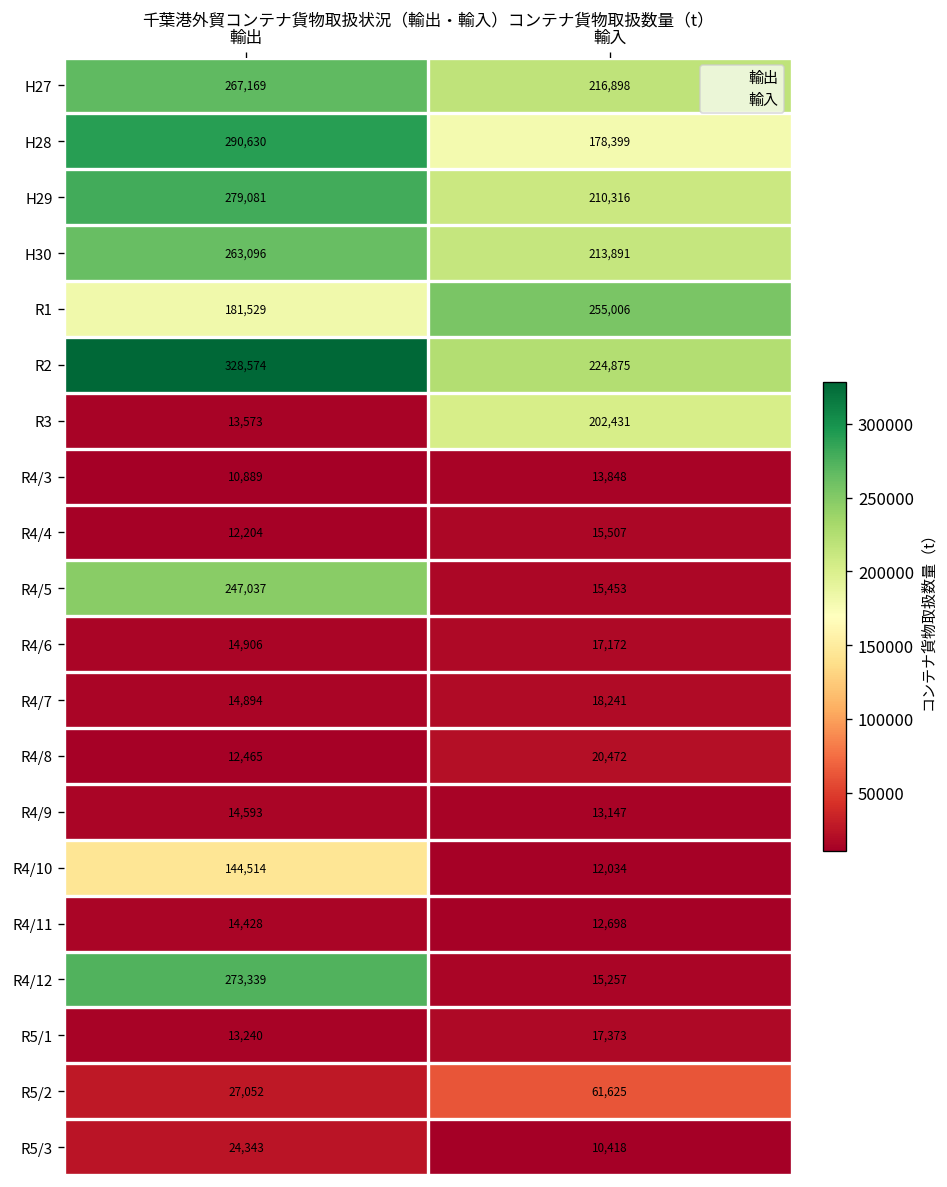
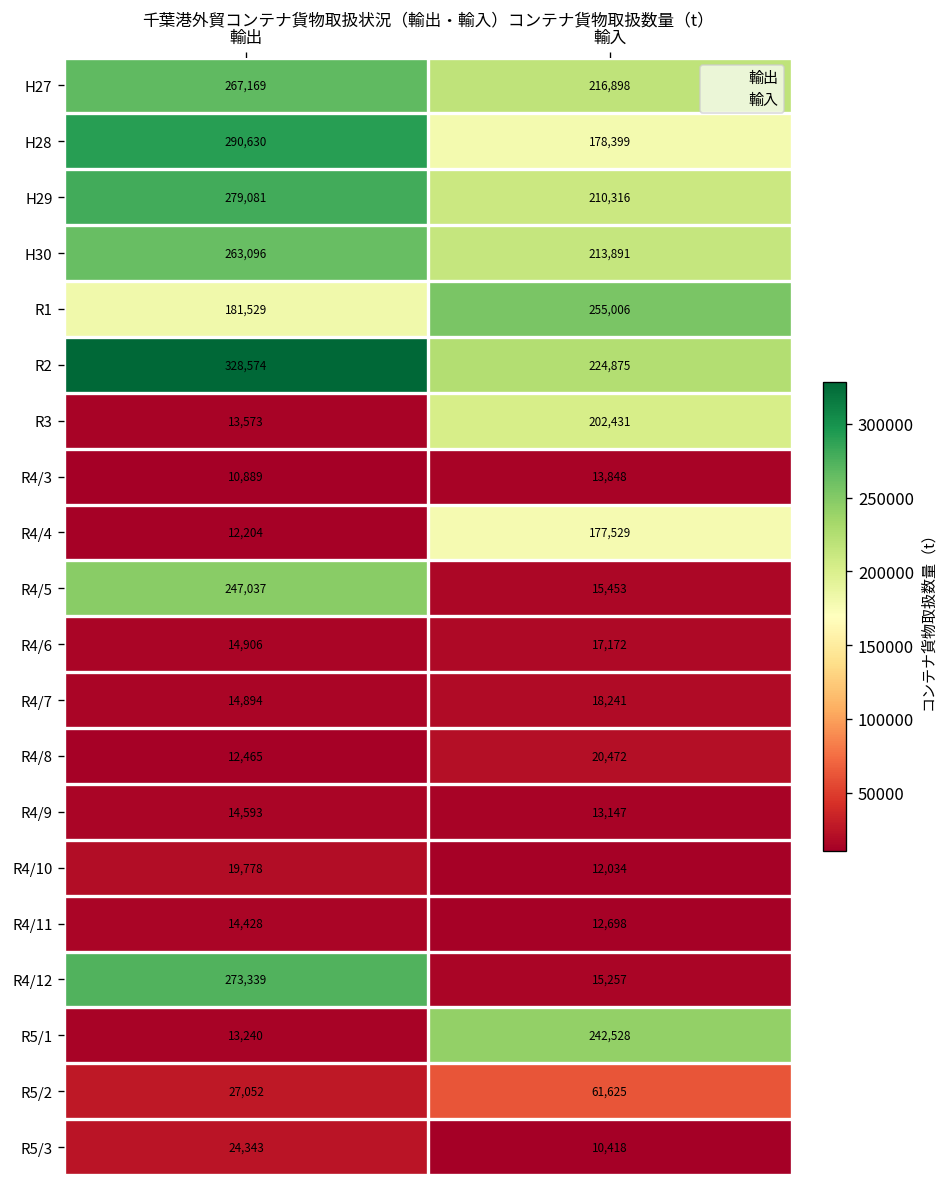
  {
    "H27": {
      "輸出": "267,169",
      "輸入": "216,898"
    },
    "H28": {
      "輸出": "290,630",
      "輸入": "178,399"
    },
    "H29": {
      "輸出": "279,081",
      "輸入": "210,316"
    },
    "H30": {
      "輸出": "263,096",
      "輸入": "213,891"
    },
    "R1": {
      "輸出": "181,529",
      "輸入": "255,006"
    },
    "R2": {
      "輸出": "328,574",
      "輸入": "224,875"
    },
    "R3": {
      "輸出": "13,573",
      "輸入": "202,431"
    },
    "R4/3": {
      "輸出": "10,889",
      "輸入": "13,848"
    },
    "R4/4": {
      "輸出": "12,204",
-     "輸入": "15,507"
+     "輸入": "177,529"
    },
    "R4/5": {
      "輸出": "247,037",
      "輸入": "15,453"
    },
    "R4/6": {
      "輸出": "14,906",
      "輸入": "17,172"
    },
    "R4/7": {
      "輸出": "14,894",
      "輸入": "18,241"
    },
    "R4/8": {
      "輸出": "12,465",
      "輸入": "20,472"
    },
    "R4/9": {
      "輸出": "14,593",
      "輸入": "13,147"
    },
    "R4/10": {
-     "輸出": "144,514",
+     "輸出": "19,778",
      "輸入": "12,034"
    },
    "R4/11": {
      "輸出": "14,428",
      "輸入": "12,698"
    },
    "R4/12": {
      "輸出": "273,339",
      "輸入": "15,257"
    },
    "R5/1": {
      "輸出": "13,240",
-     "輸入": "17,373"
+     "輸入": "242,528"
    },
    "R5/2": {
      "輸出": "27,052",
      "輸入": "61,625"
    },
    "R5/3": {
      "輸出": "24,343",
      "輸入": "10,418"
    }
  }
